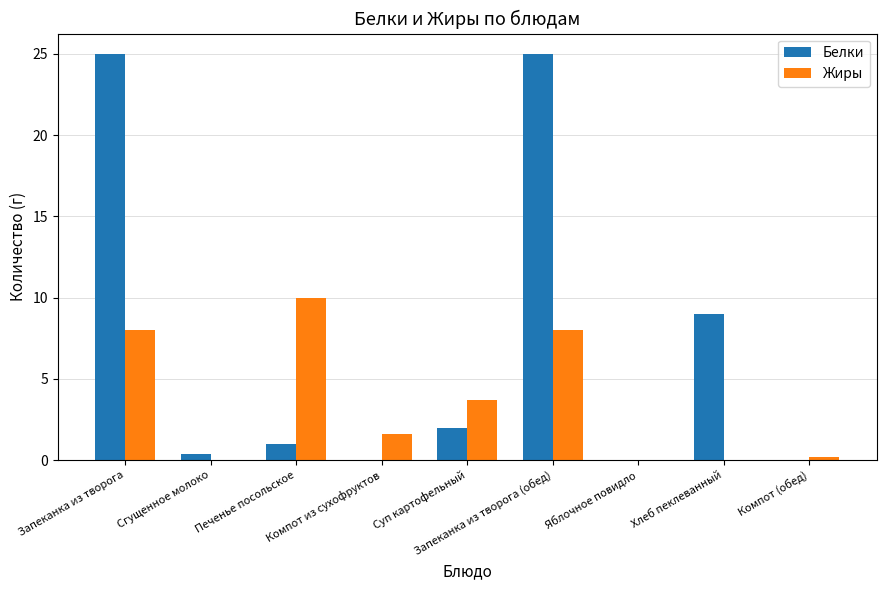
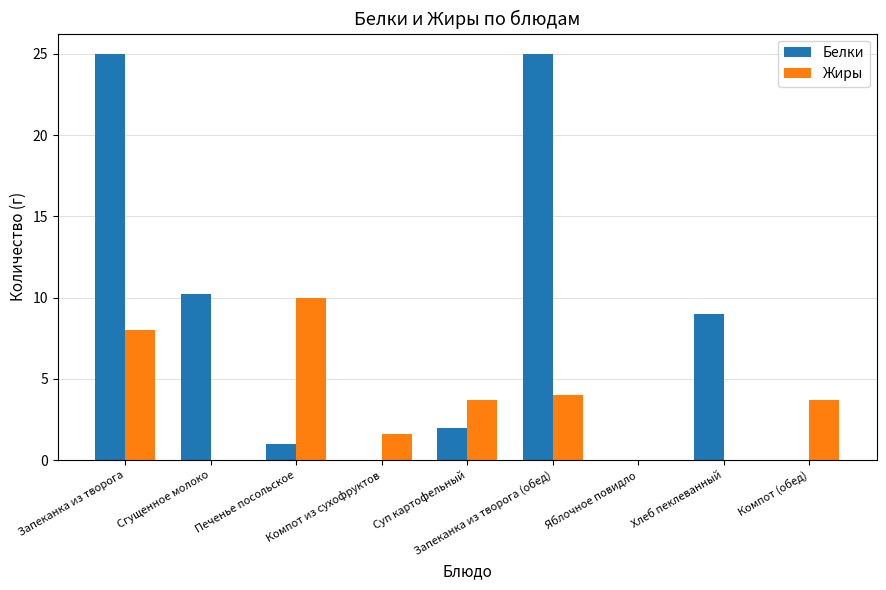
  {
    "Белки": {
      "Запеканка из творога": 25.0,
-     "Сгущенное молоко": 0.4,
+     "Сгущенное молоко": 10.2,
      "Печенье посольское": 1.0,
      "Компот из сухофруктов": 0.0,
      "Суп картофельный": 2.0,
      "Запеканка из творога (обед)": 25.0,
      "Яблочное повидло": 0.0,
      "Хлеб пеклеванный": 9.0,
      "Компот (обед)": 0.0
    },
    "Жиры": {
      "Запеканка из творога": 8.0,
      "Сгущенное молоко": 0.0,
      "Печенье посольское": 10.0,
      "Компот из сухофруктов": 1.6,
      "Суп картофельный": 3.7,
-     "Запеканка из творога (обед)": 8,
+     "Запеканка из творога (обед)": 4,
      "Яблочное повидло": 0.0,
      "Хлеб пеклеванный": 0.0,
-     "Компот (обед)": 0.2
+     "Компот (обед)": 3.7
    }
  }
